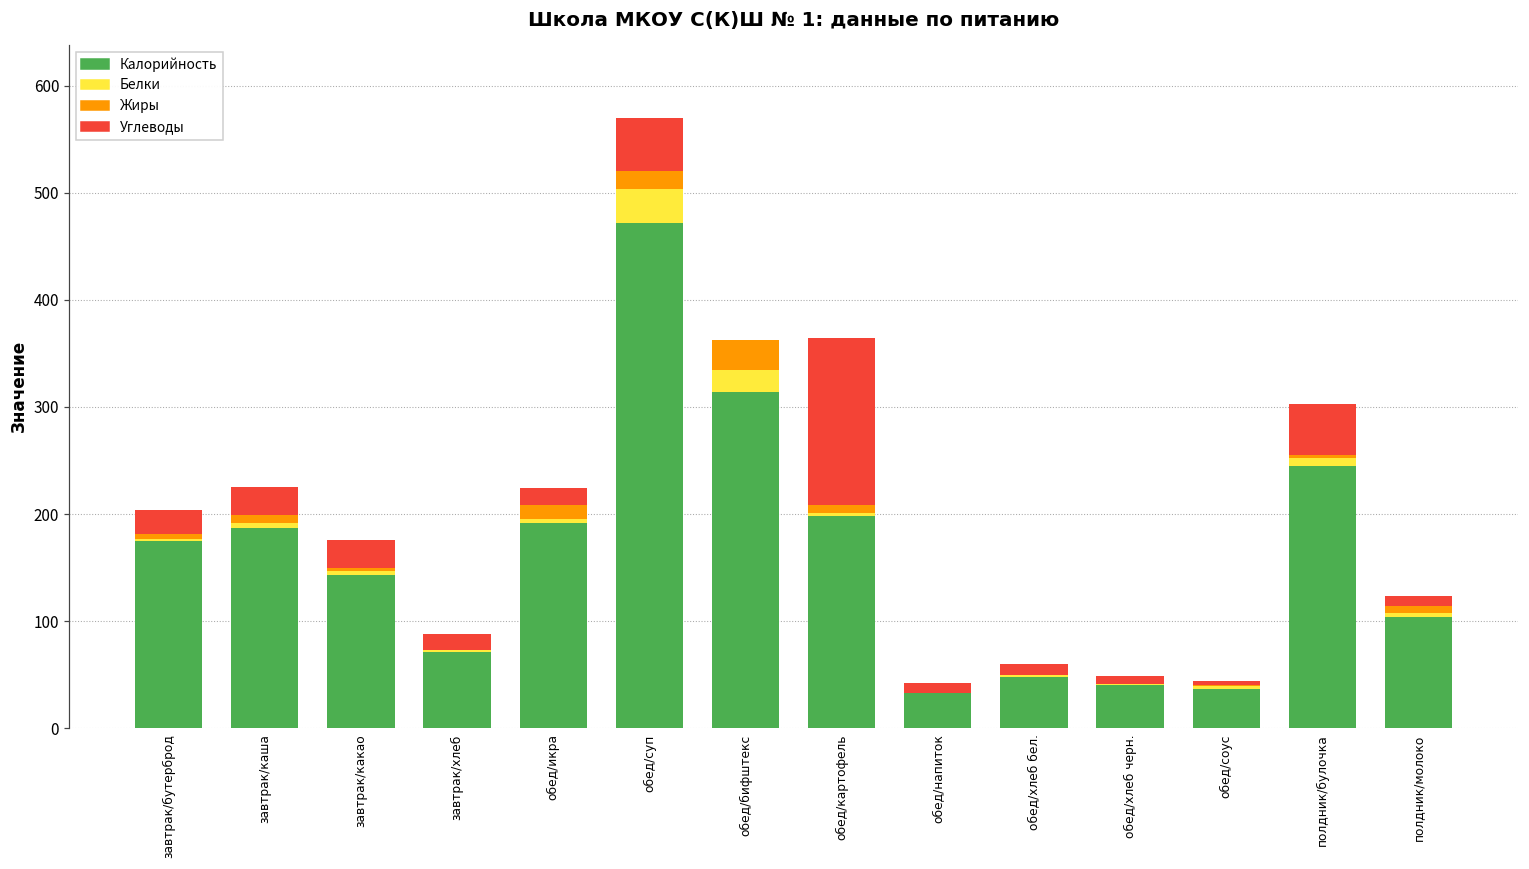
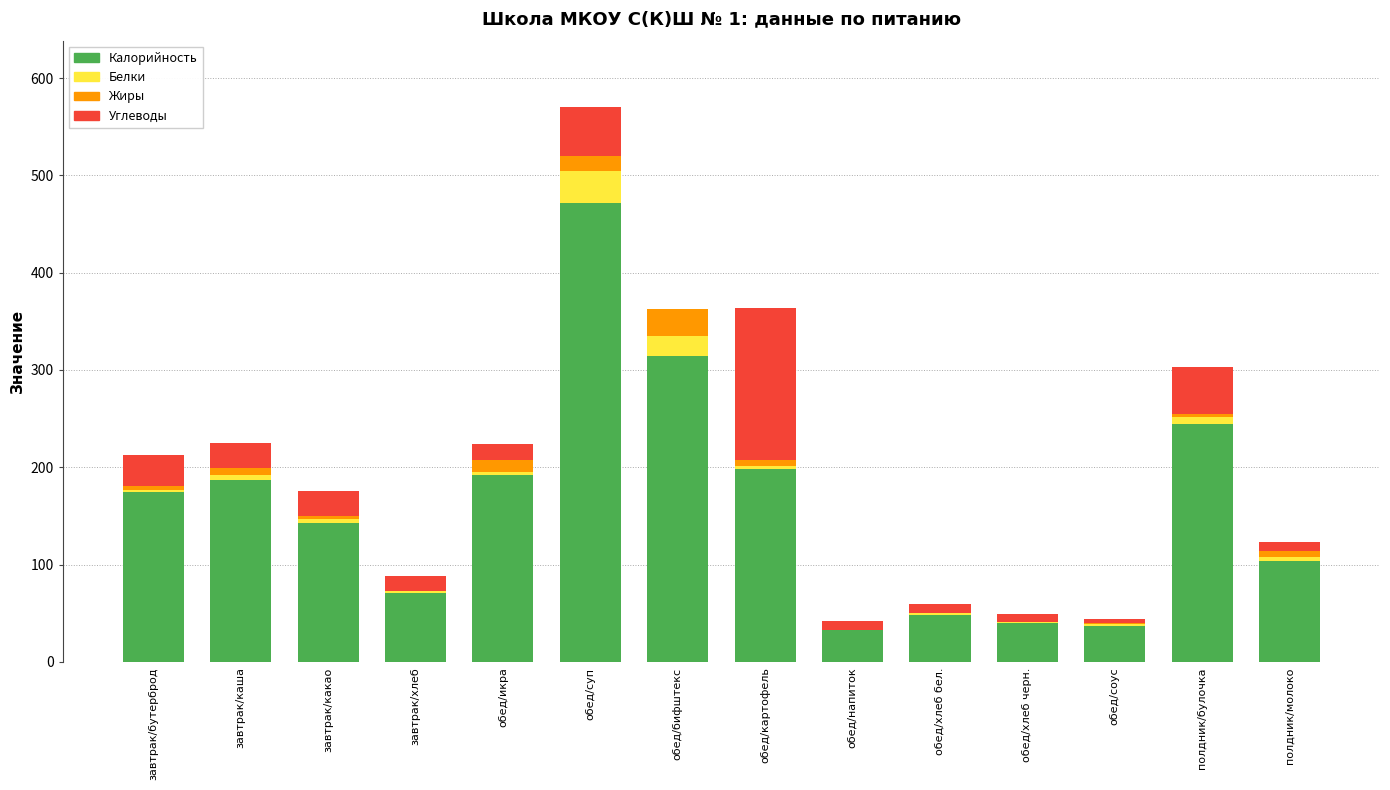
  {
    "Калорийность": {
      "завтрак/бутерброд": 180,
      "завтрак/каша": 190,
      "завтрак/какао": 140,
      "завтрак/хлеб": 70,
      "обед/икра": 190,
      "обед/суп": 470,
      "обед/бифштекс": 310,
      "обед/картофель": 200,
      "обед/напиток": 30,
      "обед/хлеб бел.": 50,
      "обед/хлеб черн.": 40,
      "обед/соус": 40,
      "полдник/булочка": 250,
      "полдник/молоко": 100
    },
    "Белки": {
      "завтрак/каша": 10,
      "завтрак/какао": 0,
      "обед/икра": 0,
      "обед/суп": 30,
      "обед/бифштекс": 20,
      "обед/картофель": 0,
      "обед/напиток": 0,
      "полдник/булочка": 10,
      "полдник/молоко": 0
    },
    "Жиры": {
      "завтрак/бутерброд": 0,
      "завтрак/каша": 10,
      "завтрак/какао": 0,
      "завтрак/хлеб": 0,
      "обед/икра": 10,
      "обед/суп": 20,
      "обед/бифштекс": 30,
      "обед/картофель": 10,
      "обед/напиток": 0,
      "обед/хлеб бел.": 0,
      "обед/хлеб черн.": 0,
      "полдник/булочка": 0,
      "полдник/молоко": 10
    },
    "Углеводы": {
-     "завтрак/бутерброд": 20,
+     "завтрак/бутерброд": 30,
      "завтрак/каша": 30,
      "завтрак/какао": 30,
      "завтрак/хлеб": 20,
      "обед/икра": 20,
      "обед/суп": 50,
      "обед/бифштекс": 0,
      "обед/картофель": 160,
      "обед/напиток": 10,
      "обед/хлеб бел.": 10,
      "обед/хлеб черн.": 10,
      "обед/соус": 0,
      "полдник/булочка": 50,
      "полдник/молоко": 10
    }
  }
